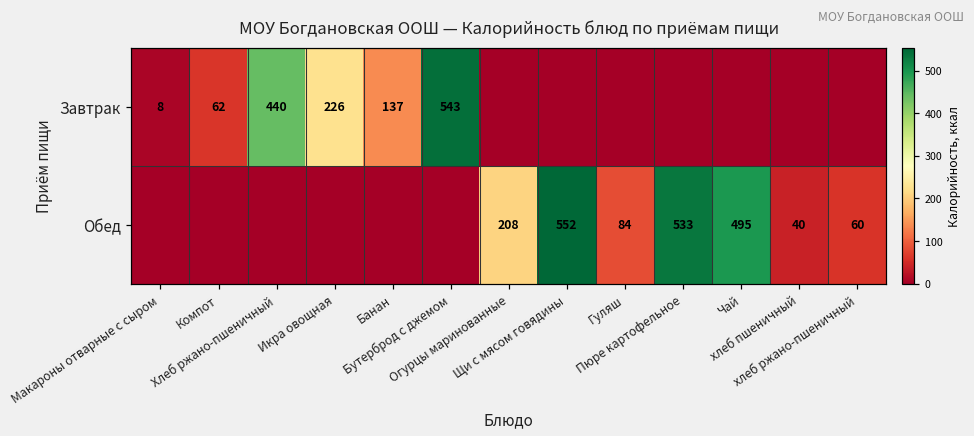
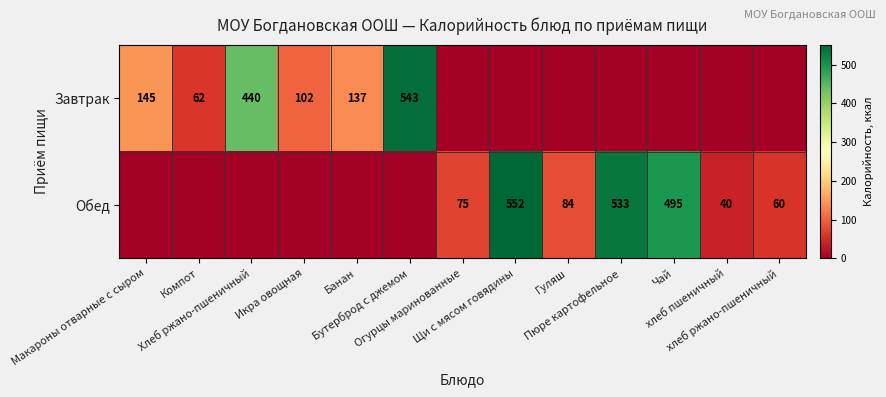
  {
    "Завтрак": {
-     "Макароны отварные с сыром": 8,
+     "Макароны отварные с сыром": 145,
      "Компот": 62,
      "Хлеб ржано-пшеничный": 440,
-     "Икра овощная": 226,
+     "Икра овощная": 102,
      "Банан": 137,
      "Бутерброд с джемом": 543
    },
    "Обед": {
-     "Огурцы маринованные": 208,
+     "Огурцы маринованные": 75,
      "Щи с мясом говядины": 552,
      "Гуляш": 84,
      "Пюре картофельное": 533,
      "Чай": 495,
      "хлеб пшеничный": 40,
      "хлеб ржано-пшеничный": 60
    }
  }
